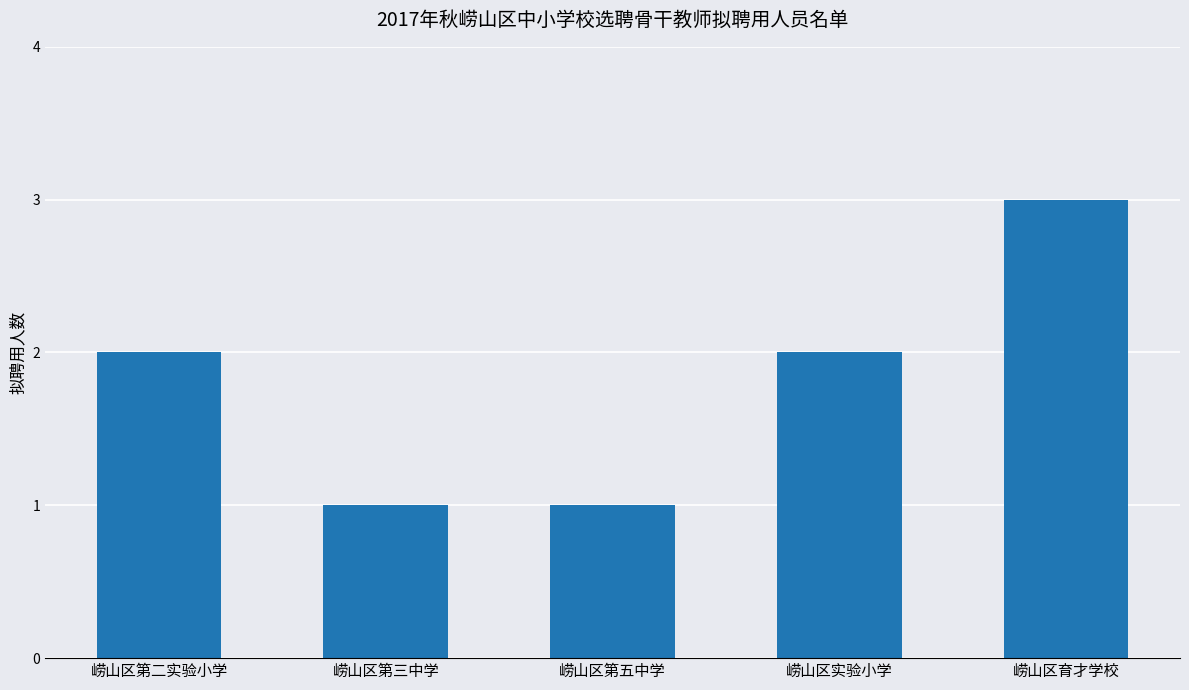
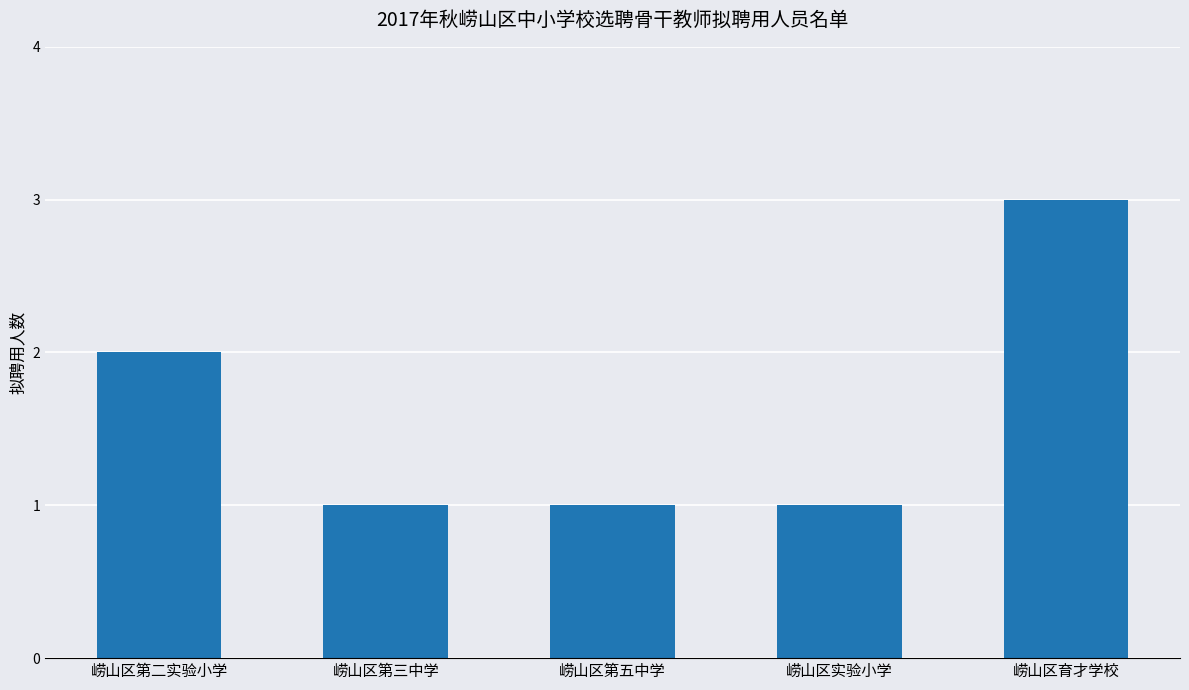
  {
    "崂山区第二实验小学": 2,
    "崂山区第三中学": 1,
    "崂山区第五中学": 1,
-   "崂山区实验小学": 2,
+   "崂山区实验小学": 1,
    "崂山区育才学校": 3
  }
